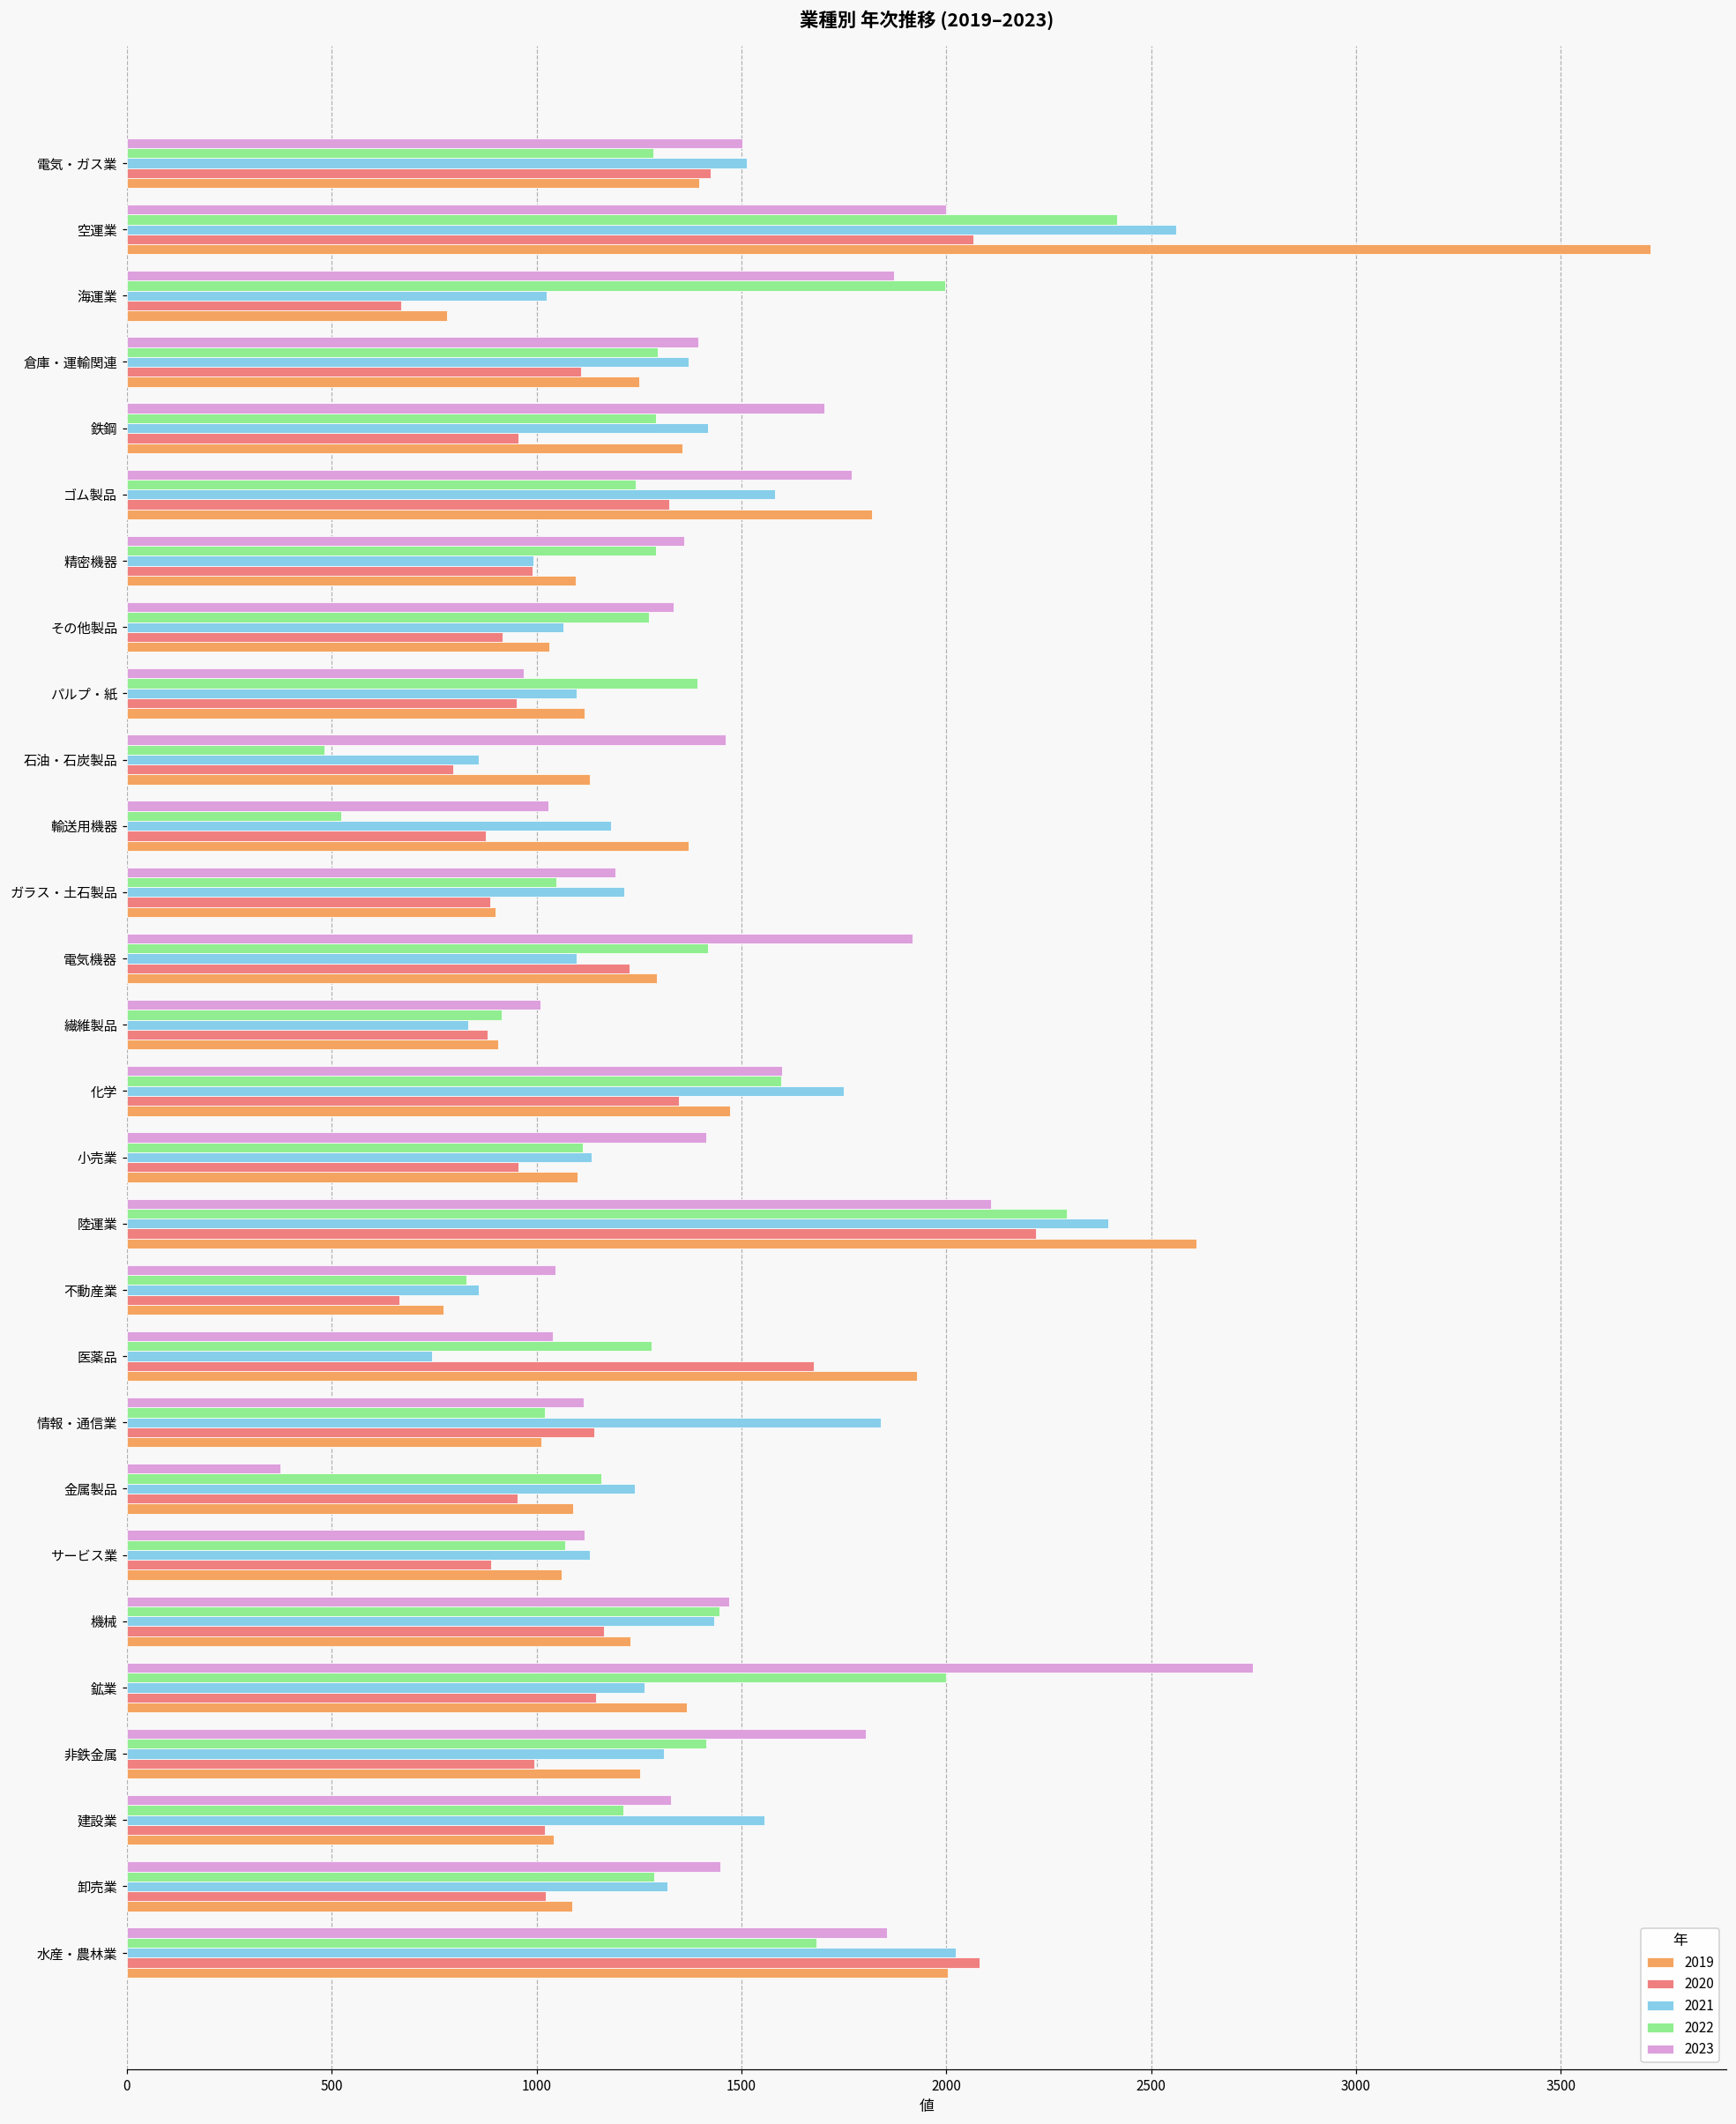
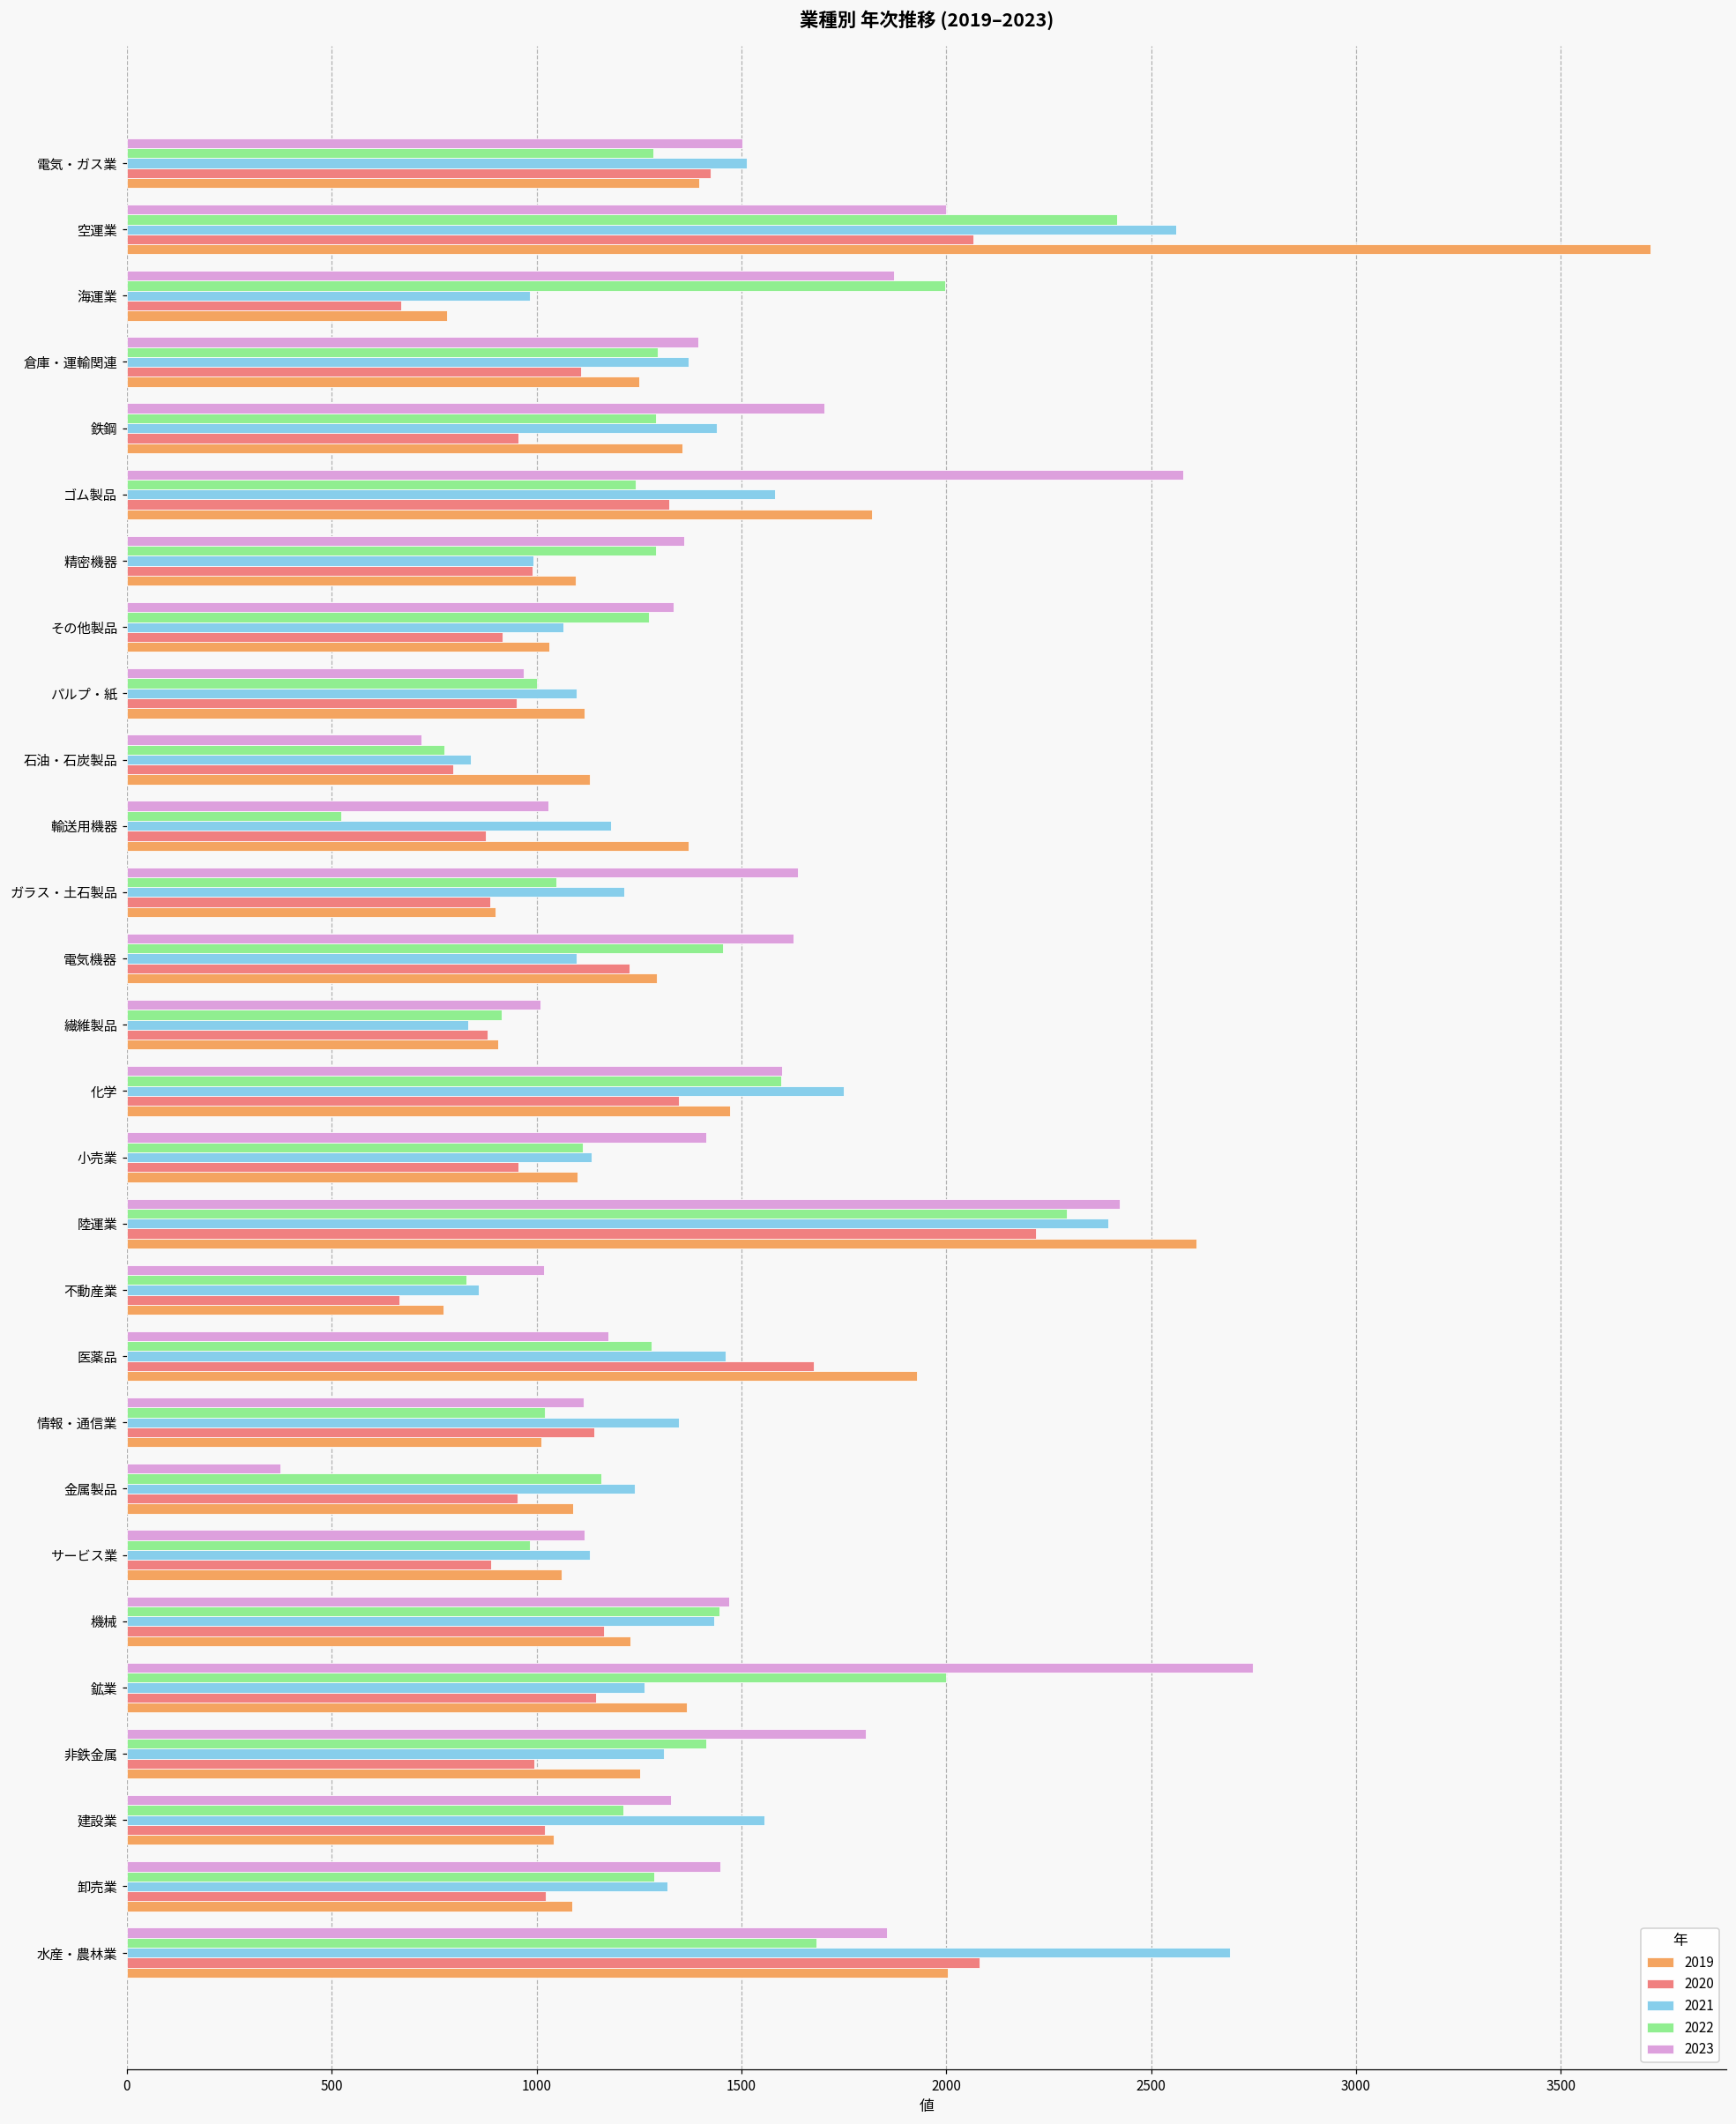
  {
    "2021": {
      "電気・ガス業": 1510,
      "空運業": 2560,
-     "海運業": 1020,
+     "海運業": 980,
      "倉庫・運輸関連": 1370,
-     "鉄鋼": 1420,
+     "鉄鋼": 1440,
      "ゴム製品": 1580,
      "精密機器": 990,
      "その他製品": 1070,
      "パルプ・紙": 1100,
-     "石油・石炭製品": 860,
+     "石油・石炭製品": 840,
      "輸送用機器": 1180,
      "ガラス・土石製品": 1210,
      "電気機器": 1100,
      "繊維製品": 830,
      "化学": 1750,
      "小売業": 1140,
      "陸運業": 2400,
      "不動産業": 860,
-     "医薬品": 750,
-     "情報・通信業": 1840,
+     "医薬品": 1460,
+     "情報・通信業": 1350,
      "金属製品": 1240,
      "サービス業": 1130,
      "機械": 1430,
      "鉱業": 1260,
      "非鉄金属": 1310,
      "建設業": 1560,
      "卸売業": 1320,
-     "水産・農林業": 2020
+     "水産・農林業": 2690
    },
    "2022": {
      "電気・ガス業": 1290,
      "空運業": 2420,
      "海運業": 2000,
      "倉庫・運輸関連": 1300,
      "鉄鋼": 1290,
      "ゴム製品": 1240,
      "精密機器": 1290,
      "その他製品": 1270,
-     "パルプ・紙": 1390,
-     "石油・石炭製品": 480,
+     "パルプ・紙": 1000,
+     "石油・石炭製品": 770,
      "輸送用機器": 520,
      "ガラス・土石製品": 1050,
-     "電気機器": 1420,
+     "電気機器": 1460,
      "繊維製品": 910,
      "化学": 1600,
      "小売業": 1110,
      "陸運業": 2300,
      "不動産業": 830,
      "医薬品": 1280,
      "情報・通信業": 1020,
      "金属製品": 1160,
-     "サービス業": 1070,
+     "サービス業": 980,
      "機械": 1450,
      "鉱業": 2000,
      "非鉄金属": 1420,
      "建設業": 1210,
      "卸売業": 1290,
      "水産・農林業": 1680
    },
    "2023": {
      "電気・ガス業": 1500,
      "空運業": 2000,
      "海運業": 1870,
      "倉庫・運輸関連": 1400,
      "鉄鋼": 1700,
-     "ゴム製品": 1770,
+     "ゴム製品": 2580,
      "精密機器": 1360,
      "その他製品": 1330,
      "パルプ・紙": 970,
-     "石油・石炭製品": 1460,
+     "石油・石炭製品": 720,
      "輸送用機器": 1030,
-     "ガラス・土石製品": 1190,
-     "電気機器": 1920,
+     "ガラス・土石製品": 1640,
+     "電気機器": 1630,
      "繊維製品": 1010,
      "化学": 1600,
      "小売業": 1420,
-     "陸運業": 2110,
-     "不動産業": 1050,
-     "医薬品": 1040,
+     "陸運業": 2420,
+     "不動産業": 1020,
+     "医薬品": 1180,
      "情報・通信業": 1120,
      "金属製品": 380,
      "サービス業": 1120,
      "機械": 1470,
      "鉱業": 2750,
      "非鉄金属": 1800,
      "建設業": 1330,
      "卸売業": 1450,
      "水産・農林業": 1860
    }
  }
